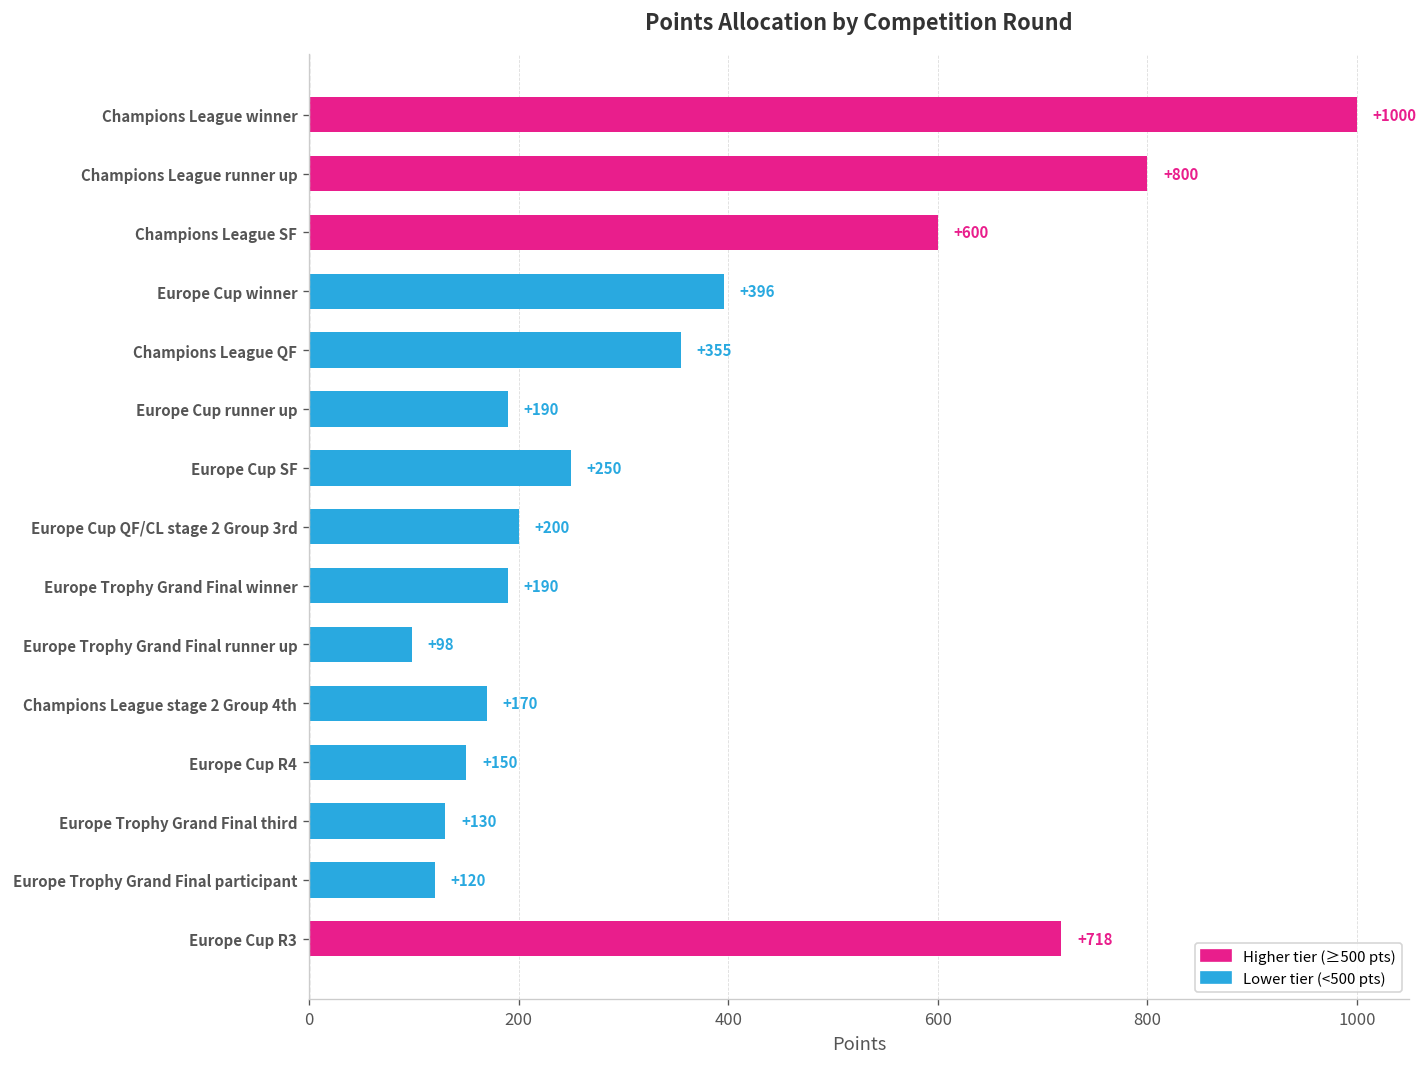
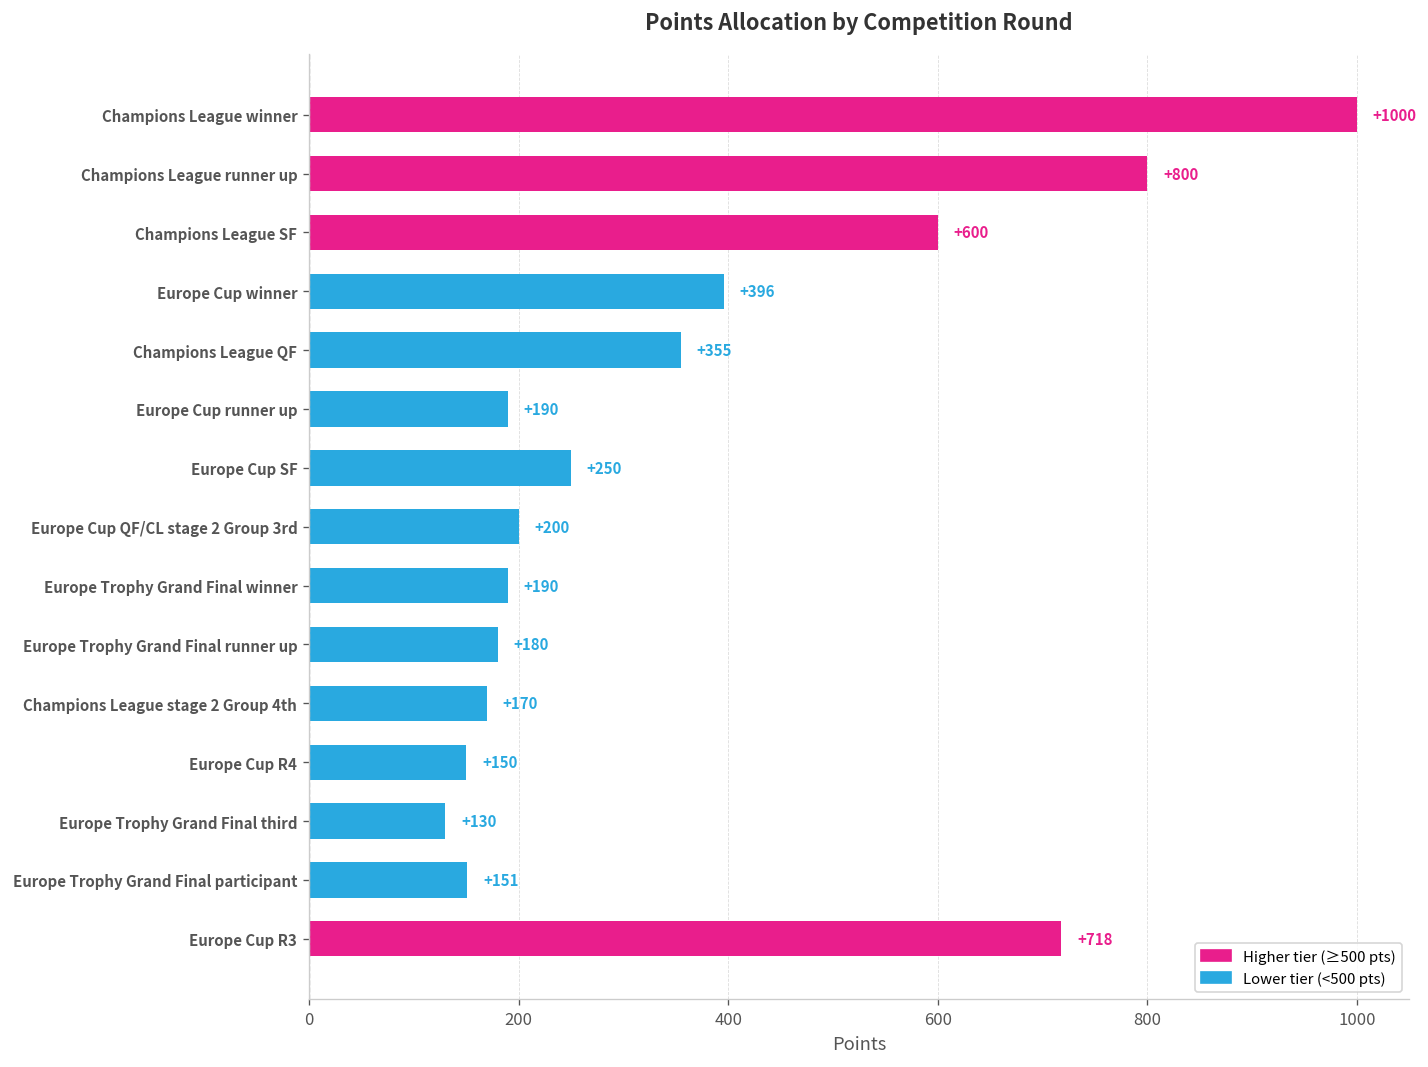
  {
    "Champions League winner": "+1000",
    "Champions League runner up": "+800",
    "Champions League SF": "+600",
    "Europe Cup winner": "+396",
    "Champions League QF": "+355",
    "Europe Cup runner up": "+190",
    "Europe Cup SF": "+250",
    "Europe Cup QF/CL stage 2 Group 3rd": "+200",
    "Europe Trophy Grand Final winner": "+190",
-   "Europe Trophy Grand Final runner up": "+98",
+   "Europe Trophy Grand Final runner up": "+180",
    "Champions League stage 2 Group 4th": "+170",
    "Europe Cup R4": "+150",
    "Europe Trophy Grand Final third": "+130",
-   "Europe Trophy Grand Final participant": "+120",
+   "Europe Trophy Grand Final participant": "+151",
    "Europe Cup R3": "+718"
  }
